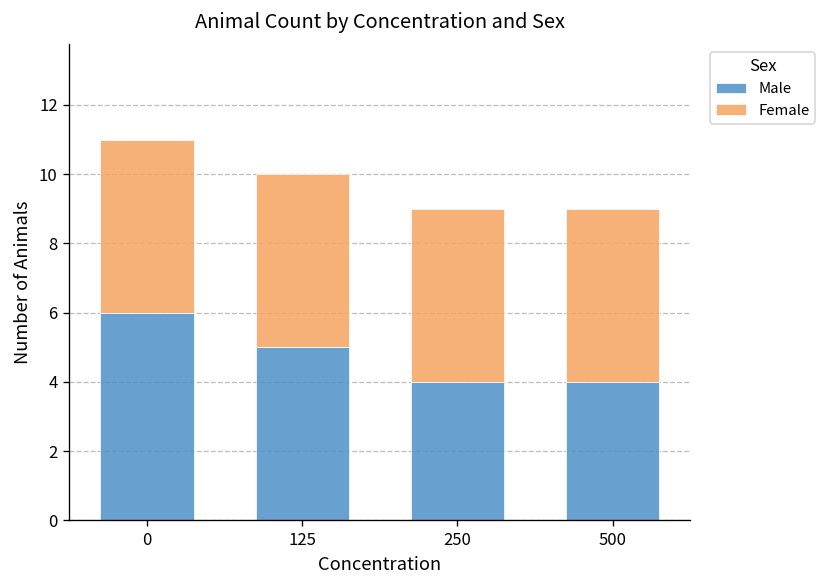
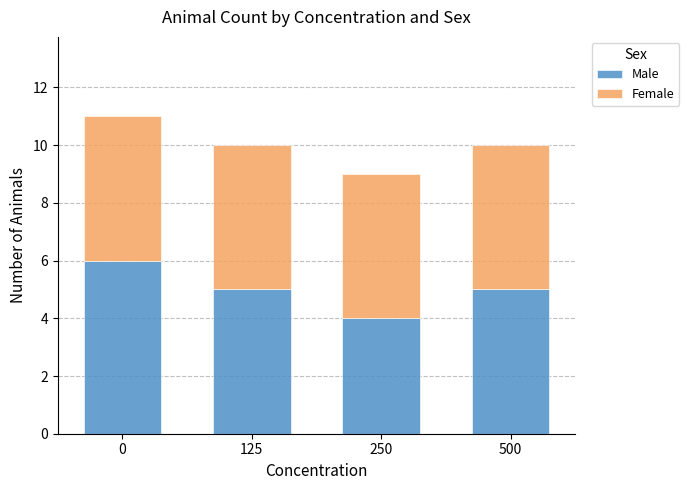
  {
    "Male": {
      "0": 6,
      "125": 5,
      "250": 4,
-     "500": 4
+     "500": 5
    },
    "Female": {
      "0": 5,
      "125": 5,
      "250": 5,
      "500": 5
    }
  }
